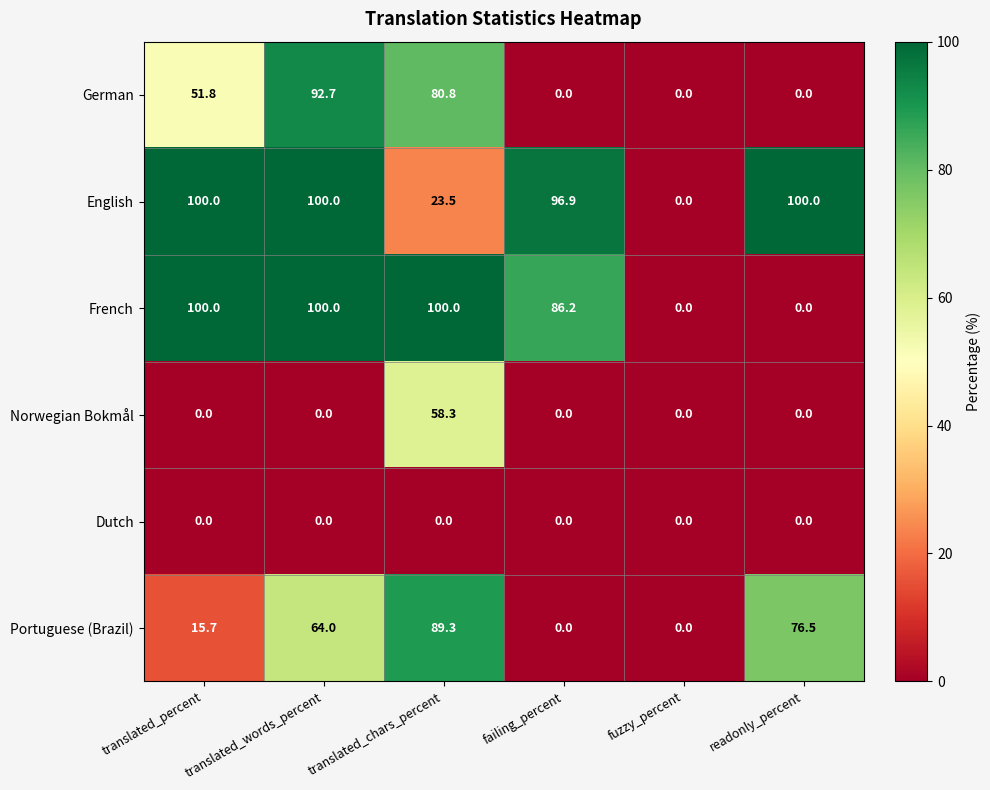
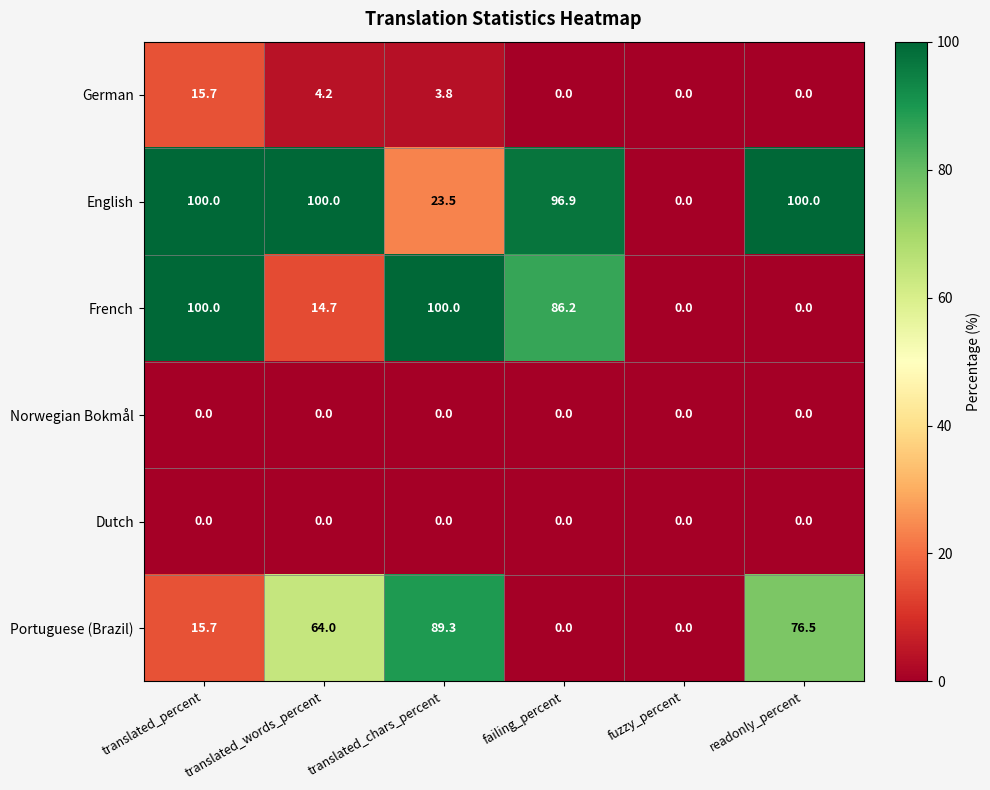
  {
    "German": {
-     "translated_percent": 51.8,
-     "translated_words_percent": 92.7,
-     "translated_chars_percent": 80.8,
+     "translated_percent": 15.7,
+     "translated_words_percent": 4.2,
+     "translated_chars_percent": 3.8,
      "failing_percent": 0.0,
      "fuzzy_percent": 0.0,
      "readonly_percent": 0.0
    },
    "English": {
      "translated_percent": 100.0,
      "translated_words_percent": 100.0,
      "translated_chars_percent": 23.5,
      "failing_percent": 96.9,
      "fuzzy_percent": 0.0,
      "readonly_percent": 100.0
    },
    "French": {
      "translated_percent": 100.0,
-     "translated_words_percent": 100.0,
+     "translated_words_percent": 14.7,
      "translated_chars_percent": 100.0,
      "failing_percent": 86.2,
      "fuzzy_percent": 0.0,
      "readonly_percent": 0.0
    },
    "Norwegian Bokmål": {
      "translated_percent": 0.0,
      "translated_words_percent": 0.0,
-     "translated_chars_percent": 58.3,
+     "translated_chars_percent": 0.0,
      "failing_percent": 0.0,
      "fuzzy_percent": 0.0,
      "readonly_percent": 0.0
    },
    "Dutch": {
      "translated_percent": 0.0,
      "translated_words_percent": 0.0,
      "translated_chars_percent": 0.0,
      "failing_percent": 0.0,
      "fuzzy_percent": 0.0,
      "readonly_percent": 0.0
    },
    "Portuguese (Brazil)": {
      "translated_percent": 15.7,
      "translated_words_percent": 64.0,
      "translated_chars_percent": 89.3,
      "failing_percent": 0.0,
      "fuzzy_percent": 0.0,
      "readonly_percent": 76.5
    }
  }
